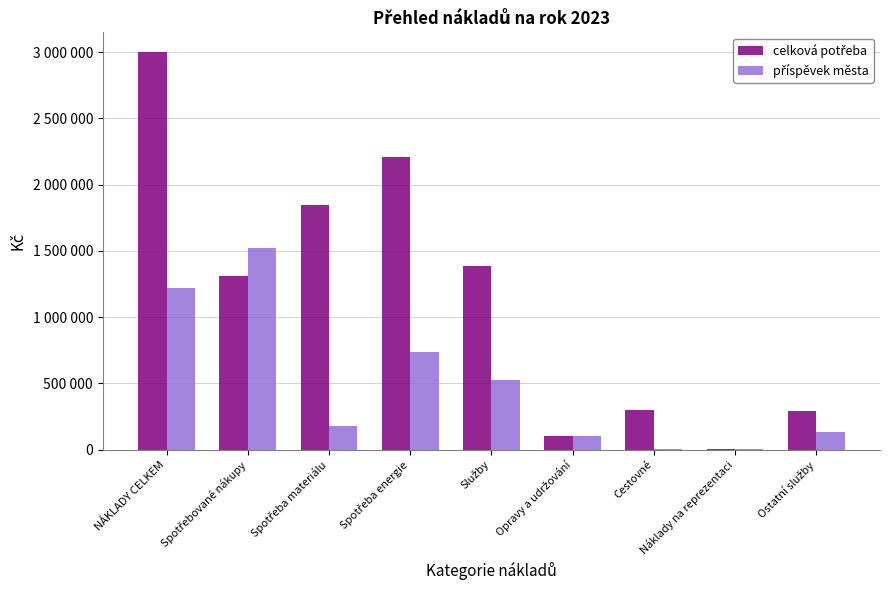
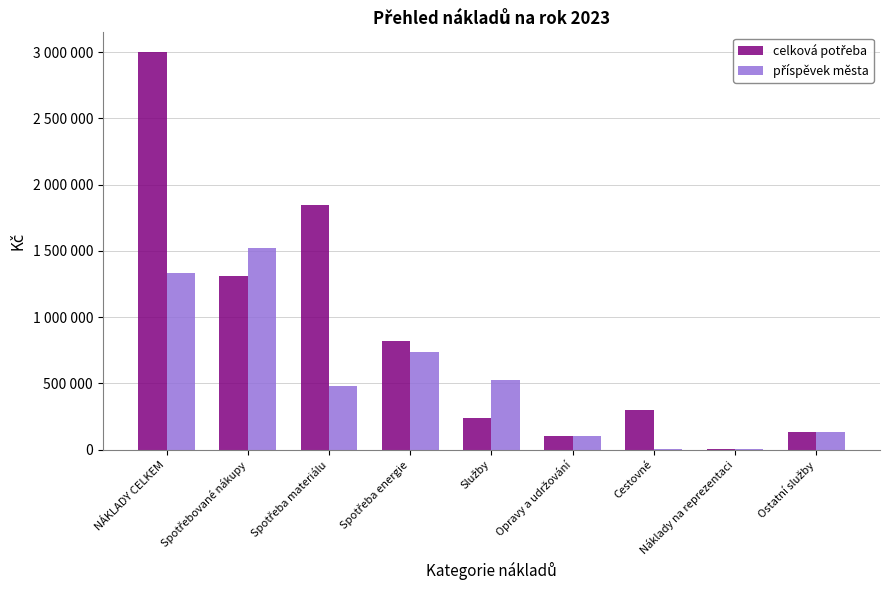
  {
    "celková potřeba": {
      "NÁKLADY CELKEM": 3000000,
      "Spotřebované nákupy": 1310000,
      "Spotřeba materiálu": 1850000,
-     "Spotřeba energie": 2210000,
-     "Služby": 1380000,
+     "Spotřeba energie": 820000,
+     "Služby": 240000,
      "Opravy a udržování": 100000,
      "Cestovné": 300000,
-     "Ostatní služby": 290000
+     "Ostatní služby": 130000
    },
    "příspěvek města": {
-     "NÁKLADY CELKEM": 1220000,
+     "NÁKLADY CELKEM": 1330000,
      "Spotřebované nákupy": 1520000,
-     "Spotřeba materiálu": 180000,
+     "Spotřeba materiálu": 480000,
      "Spotřeba energie": 740000,
      "Služby": 520000,
      "Opravy a udržování": 100000,
      "Ostatní služby": 130000
    }
  }
